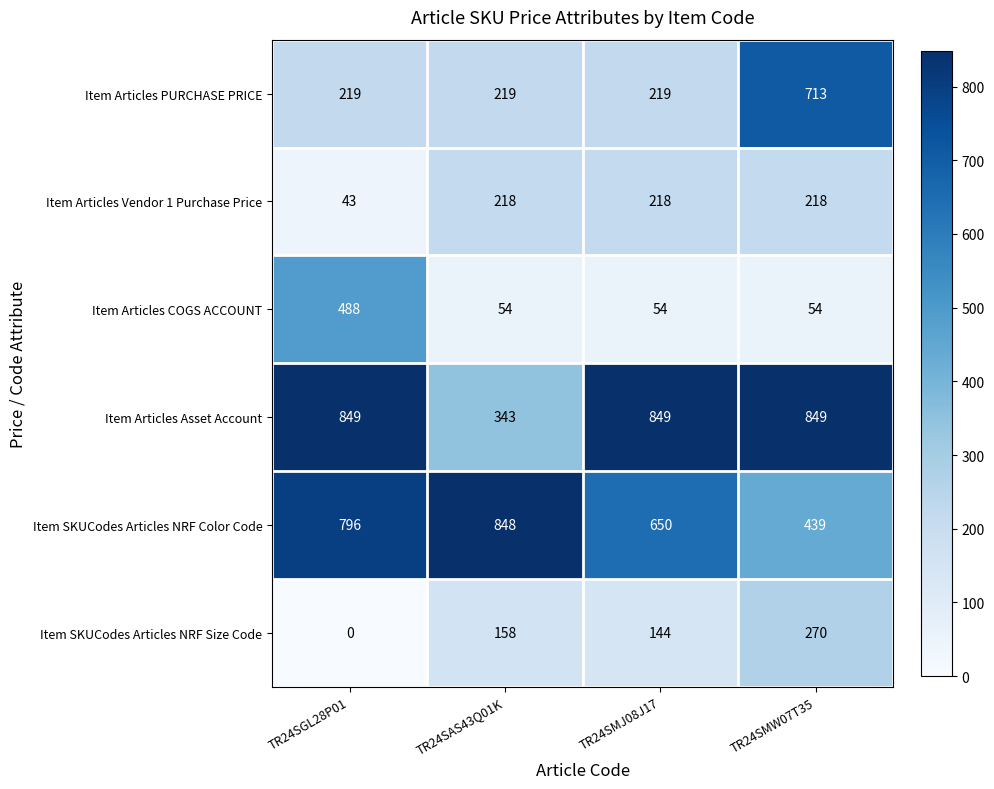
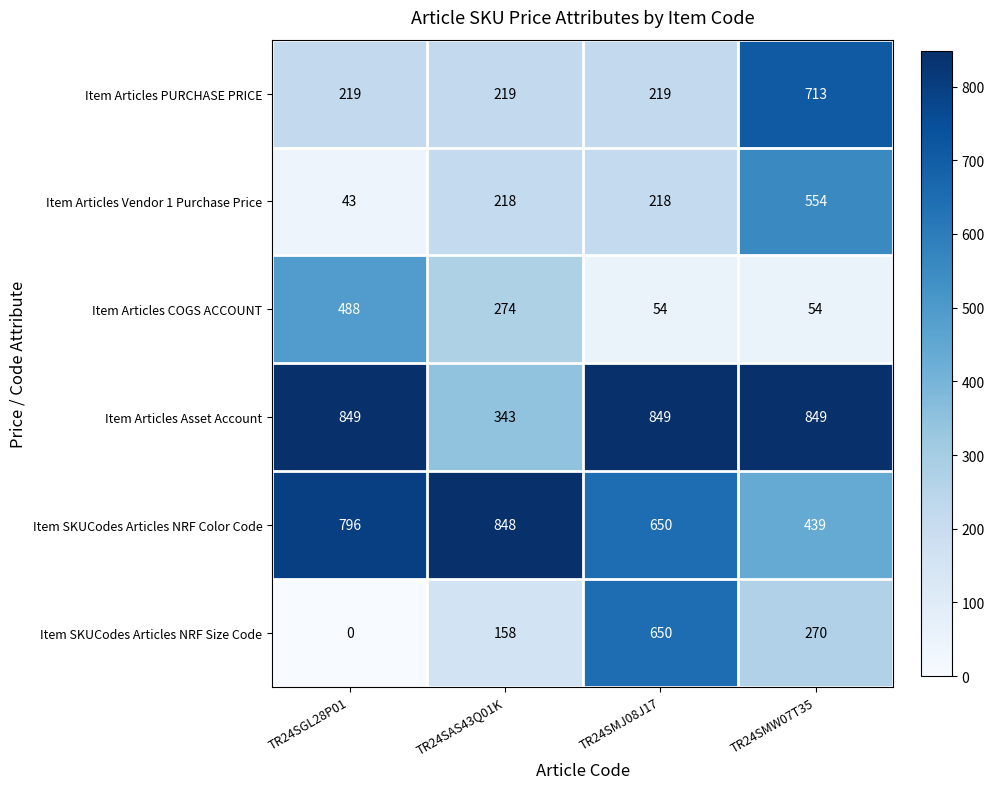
  {
    "Item Articles PURCHASE PRICE": {
      "TR24SGL28P01": 219,
      "TR24SAS43Q01K": 219,
      "TR24SMJ08J17": 219,
      "TR24SMW07T35": 713
    },
    "Item Articles Vendor 1 Purchase Price": {
      "TR24SGL28P01": 43,
      "TR24SAS43Q01K": 218,
      "TR24SMJ08J17": 218,
-     "TR24SMW07T35": 218
+     "TR24SMW07T35": 554
    },
    "Item Articles COGS ACCOUNT": {
      "TR24SGL28P01": 488,
-     "TR24SAS43Q01K": 54,
+     "TR24SAS43Q01K": 274,
      "TR24SMJ08J17": 54,
      "TR24SMW07T35": 54
    },
    "Item Articles Asset Account": {
      "TR24SGL28P01": 849,
      "TR24SAS43Q01K": 343,
      "TR24SMJ08J17": 849,
      "TR24SMW07T35": 849
    },
    "Item SKUCodes Articles NRF Color Code": {
      "TR24SGL28P01": 796,
      "TR24SAS43Q01K": 848,
      "TR24SMJ08J17": 650,
      "TR24SMW07T35": 439
    },
    "Item SKUCodes Articles NRF Size Code": {
      "TR24SGL28P01": 0,
      "TR24SAS43Q01K": 158,
-     "TR24SMJ08J17": 144,
+     "TR24SMJ08J17": 650,
      "TR24SMW07T35": 270
    }
  }
